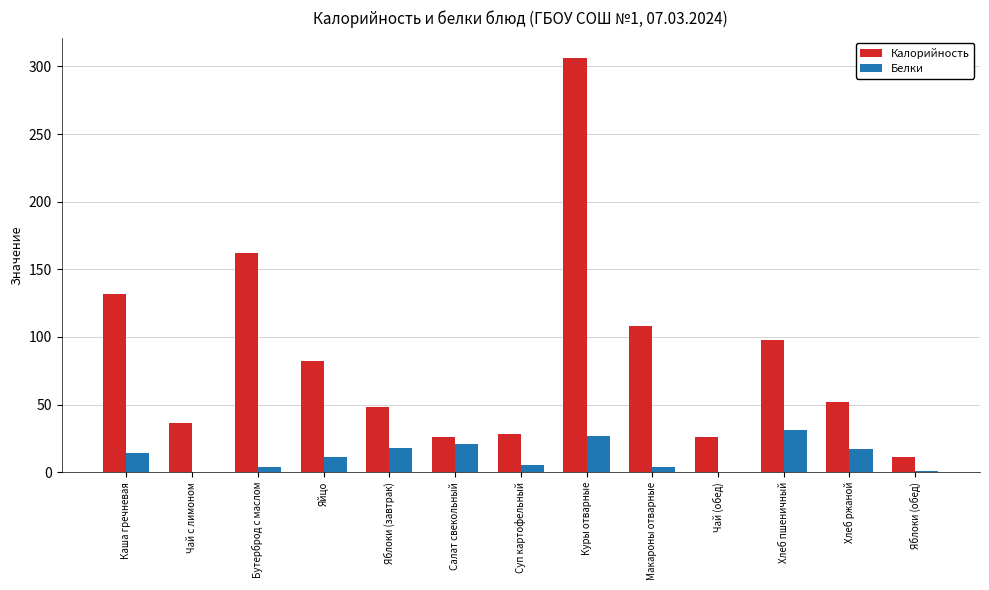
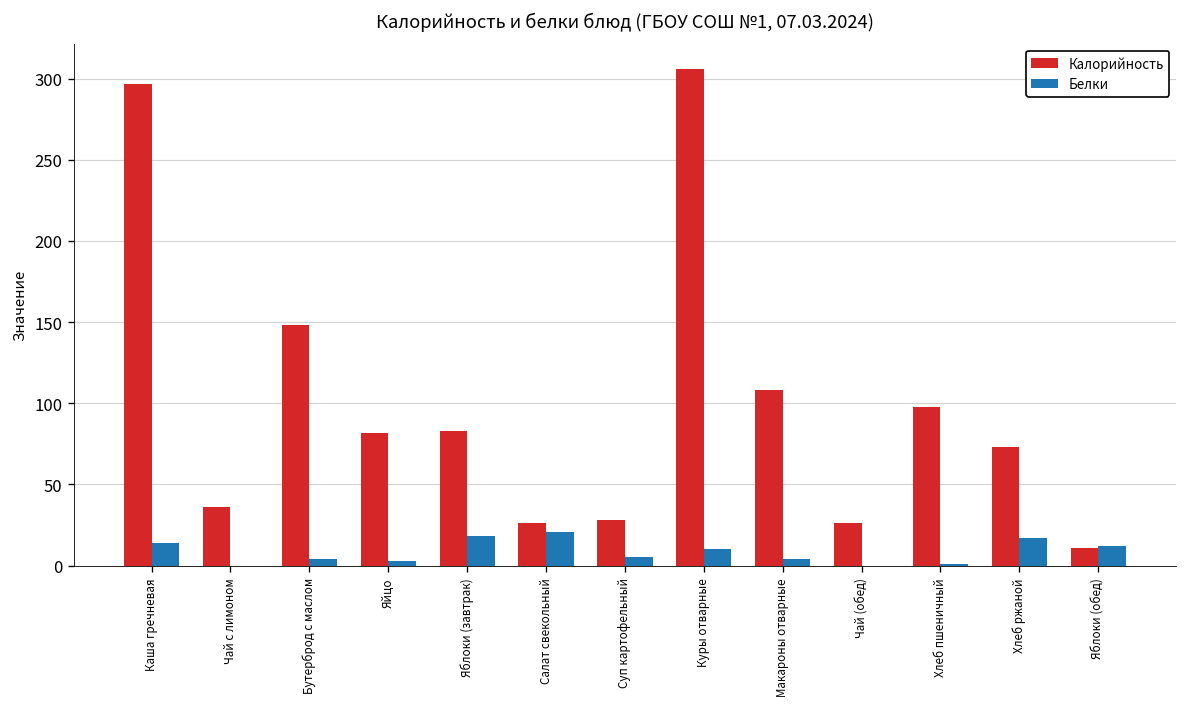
  {
    "Калорийность": {
-     "Каша гречневая": 132,
+     "Каша гречневая": 297,
      "Чай с лимоном": 36,
-     "Бутерброд с маслом": 162,
+     "Бутерброд с маслом": 148,
      "Яйцо": 82,
-     "Яблоки (завтрак)": 48,
+     "Яблоки (завтрак)": 83,
      "Салат свекольный": 26,
      "Суп картофельный": 28,
      "Куры отварные": 306,
      "Макароны отварные": 108,
      "Чай (обед)": 26,
      "Хлеб пшеничный": 98,
-     "Хлеб ржаной": 52,
+     "Хлеб ржаной": 73,
      "Яблоки (обед)": 11
    },
    "Белки": {
      "Каша гречневая": 14,
      "Чай с лимоном": 0,
      "Бутерброд с маслом": 4,
-     "Яйцо": 11,
+     "Яйцо": 3,
      "Яблоки (завтрак)": 18,
      "Салат свекольный": 21,
      "Суп картофельный": 5,
-     "Куры отварные": 27,
+     "Куры отварные": 10,
      "Макароны отварные": 4,
      "Чай (обед)": 0,
-     "Хлеб пшеничный": 31,
+     "Хлеб пшеничный": 1,
      "Хлеб ржаной": 17,
-     "Яблоки (обед)": 1
+     "Яблоки (обед)": 12
    }
  }
